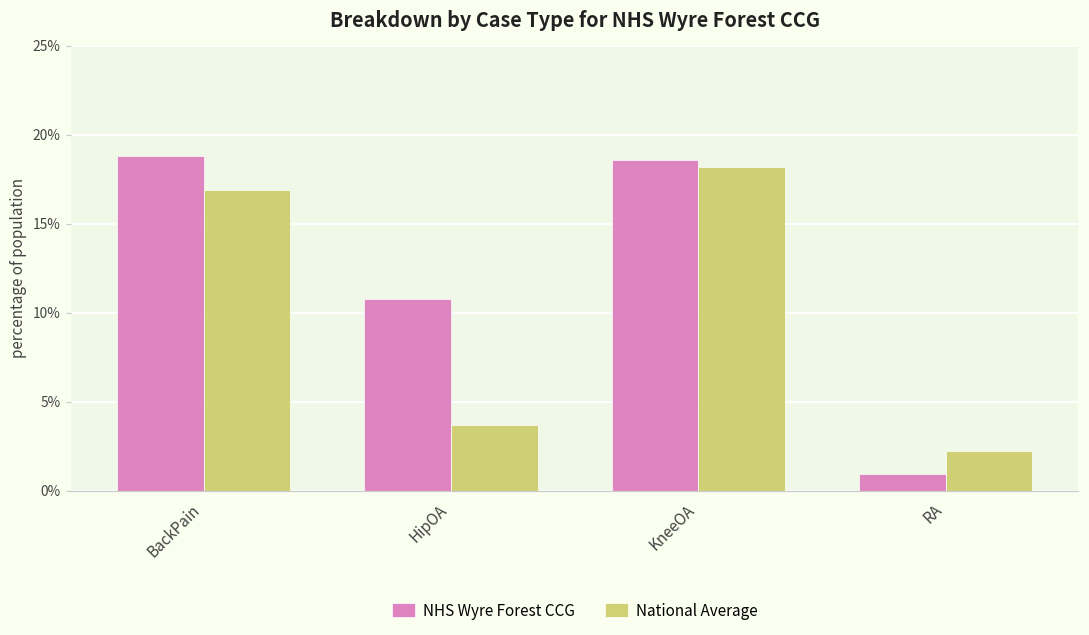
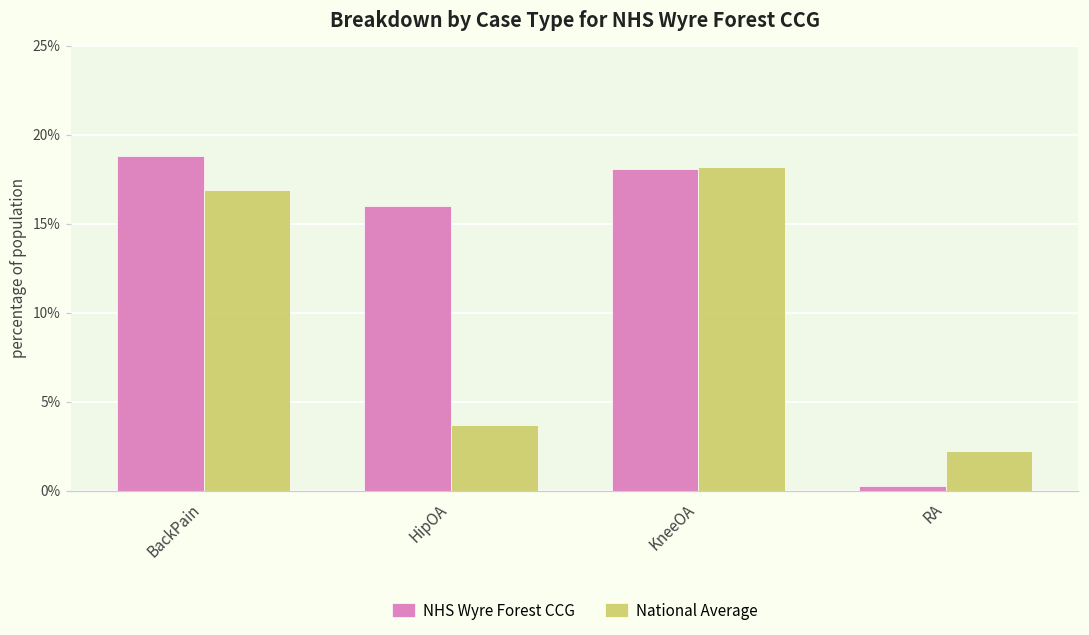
  {
    "NHS Wyre Forest CCG": {
      "BackPain": "18.8%",
-     "HipOA": "10.8%",
-     "KneeOA": "18.6%",
-     "RA": "0.9%"
+     "HipOA": "16.0%",
+     "KneeOA": "18.1%",
+     "RA": "0.3%"
    },
    "National Average": {
      "BackPain": "16.9%",
      "HipOA": "3.7%",
      "KneeOA": "18.2%",
      "RA": "2.3%"
    }
  }
